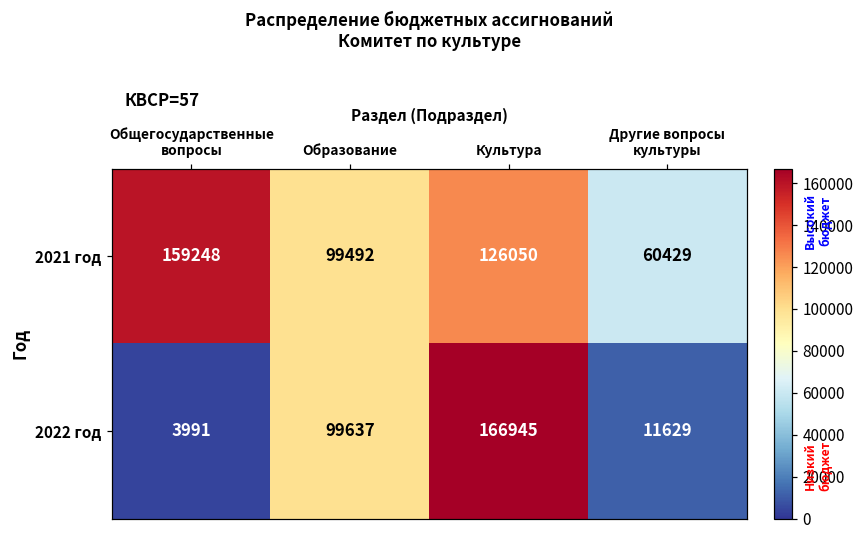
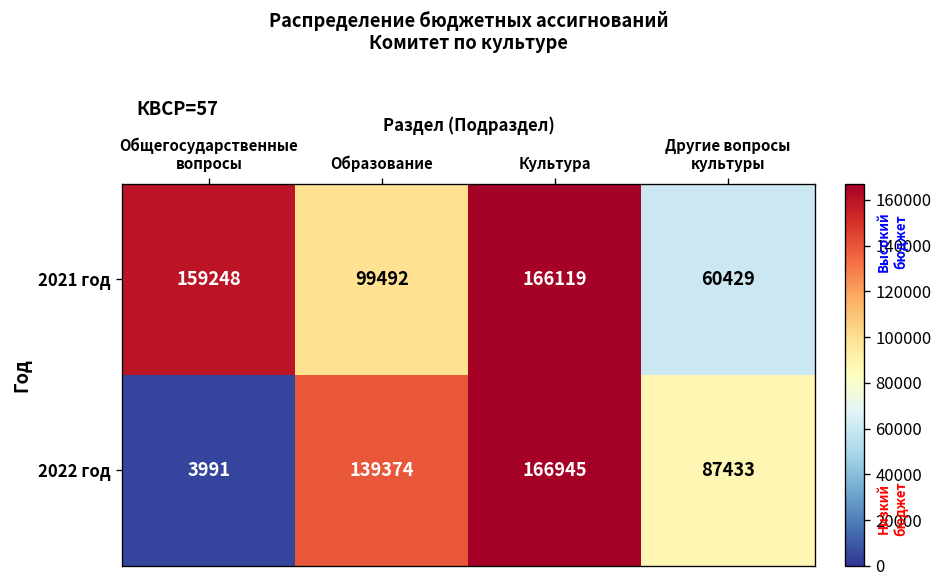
  {
    "2021 год": {
      "Общегосударственные вопросы": 159248,
      "Образование": 99492,
-     "Культура": 126050,
+     "Культура": 166119,
      "Другие вопросы культуры": 60429
    },
    "2022 год": {
      "Общегосударственные вопросы": 3991,
-     "Образование": 99637,
+     "Образование": 139374,
      "Культура": 166945,
-     "Другие вопросы культуры": 11629
+     "Другие вопросы культуры": 87433
    }
  }
